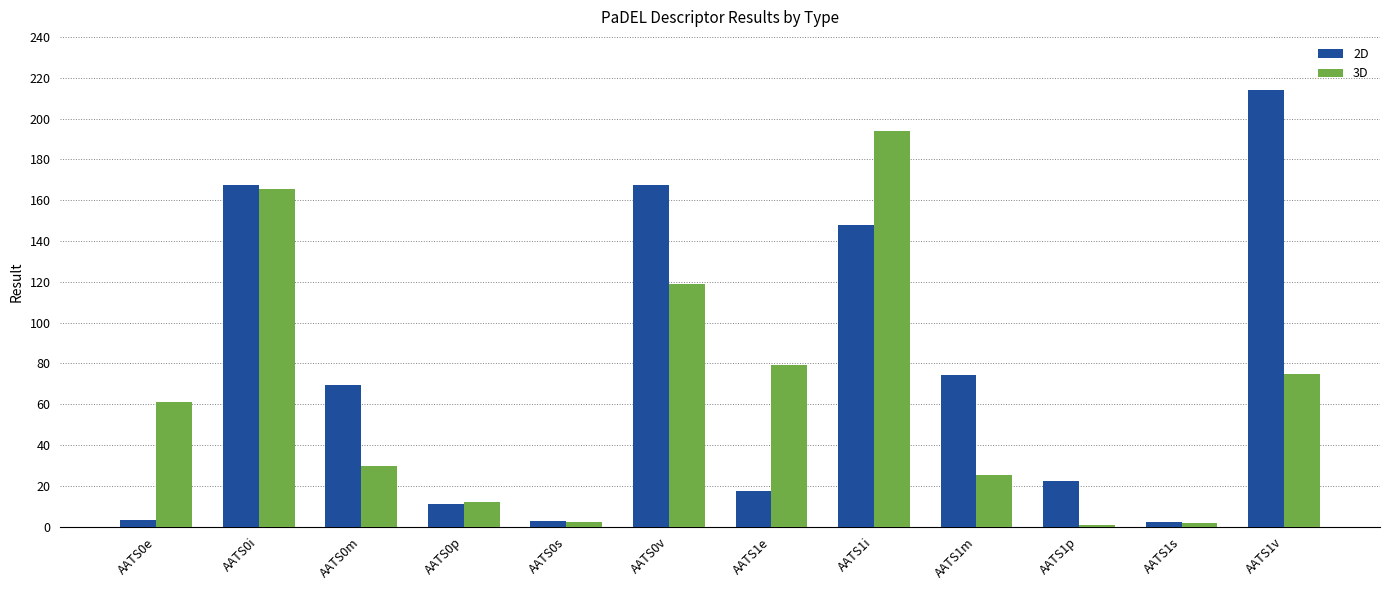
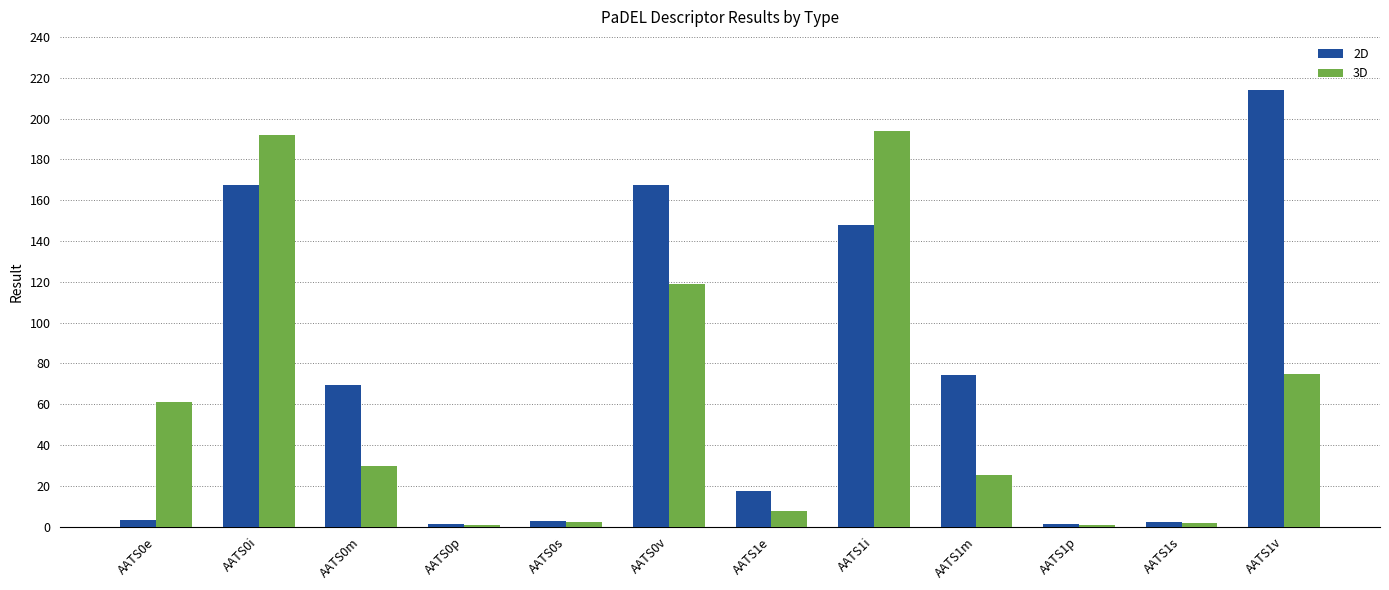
  {
    "2D": {
      "AATS0e": 3,
      "AATS0i": 168,
      "AATS0m": 69,
-     "AATS0p": 11,
+     "AATS0p": 1,
      "AATS0s": 3,
      "AATS0v": 167,
      "AATS1e": 17,
      "AATS1i": 148,
      "AATS1m": 75,
-     "AATS1p": 23,
+     "AATS1p": 1,
      "AATS1s": 2,
      "AATS1v": 214
    },
    "3D": {
      "AATS0e": 61,
-     "AATS0i": 165,
+     "AATS0i": 192,
      "AATS0m": 30,
-     "AATS0p": 12,
+     "AATS0p": 1,
      "AATS0s": 2,
      "AATS0v": 119,
-     "AATS1e": 79,
+     "AATS1e": 8,
      "AATS1i": 194,
      "AATS1m": 25,
      "AATS1s": 2,
      "AATS1v": 75
    }
  }
